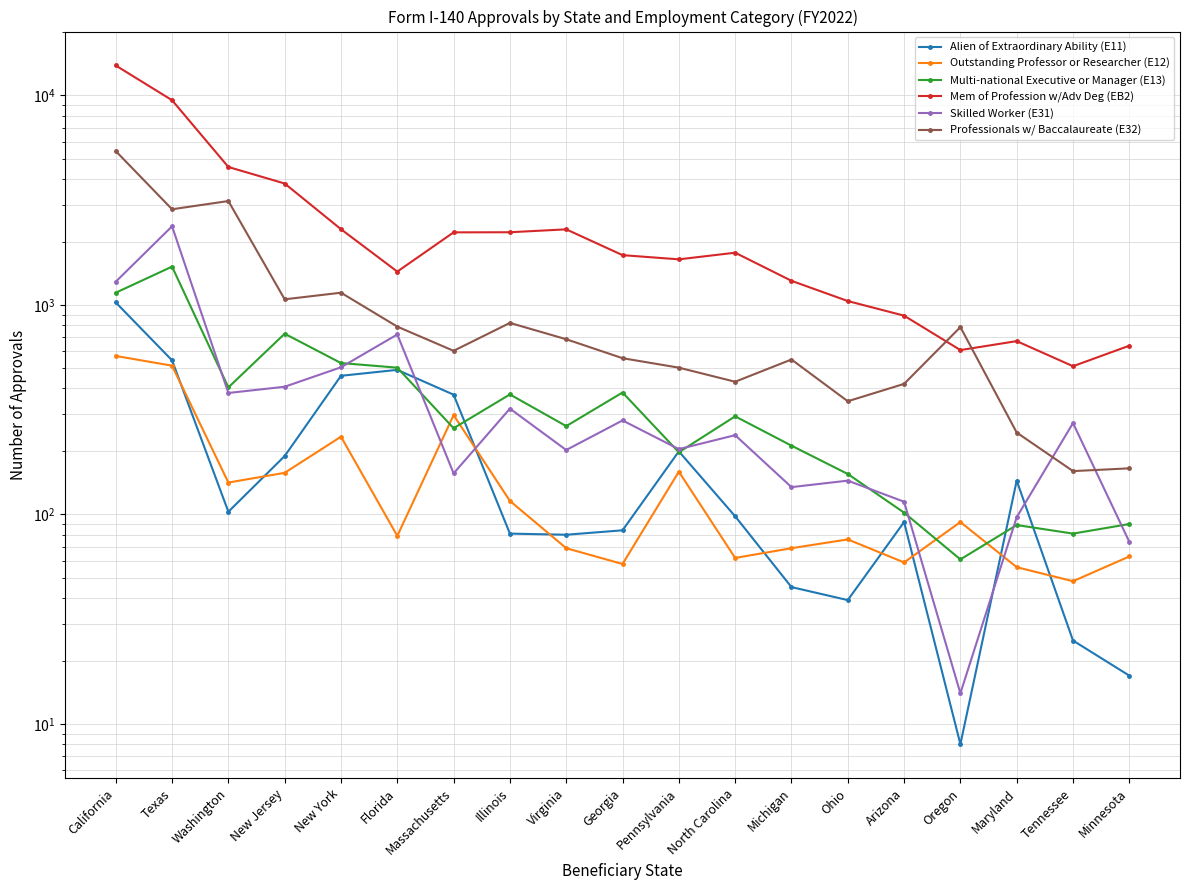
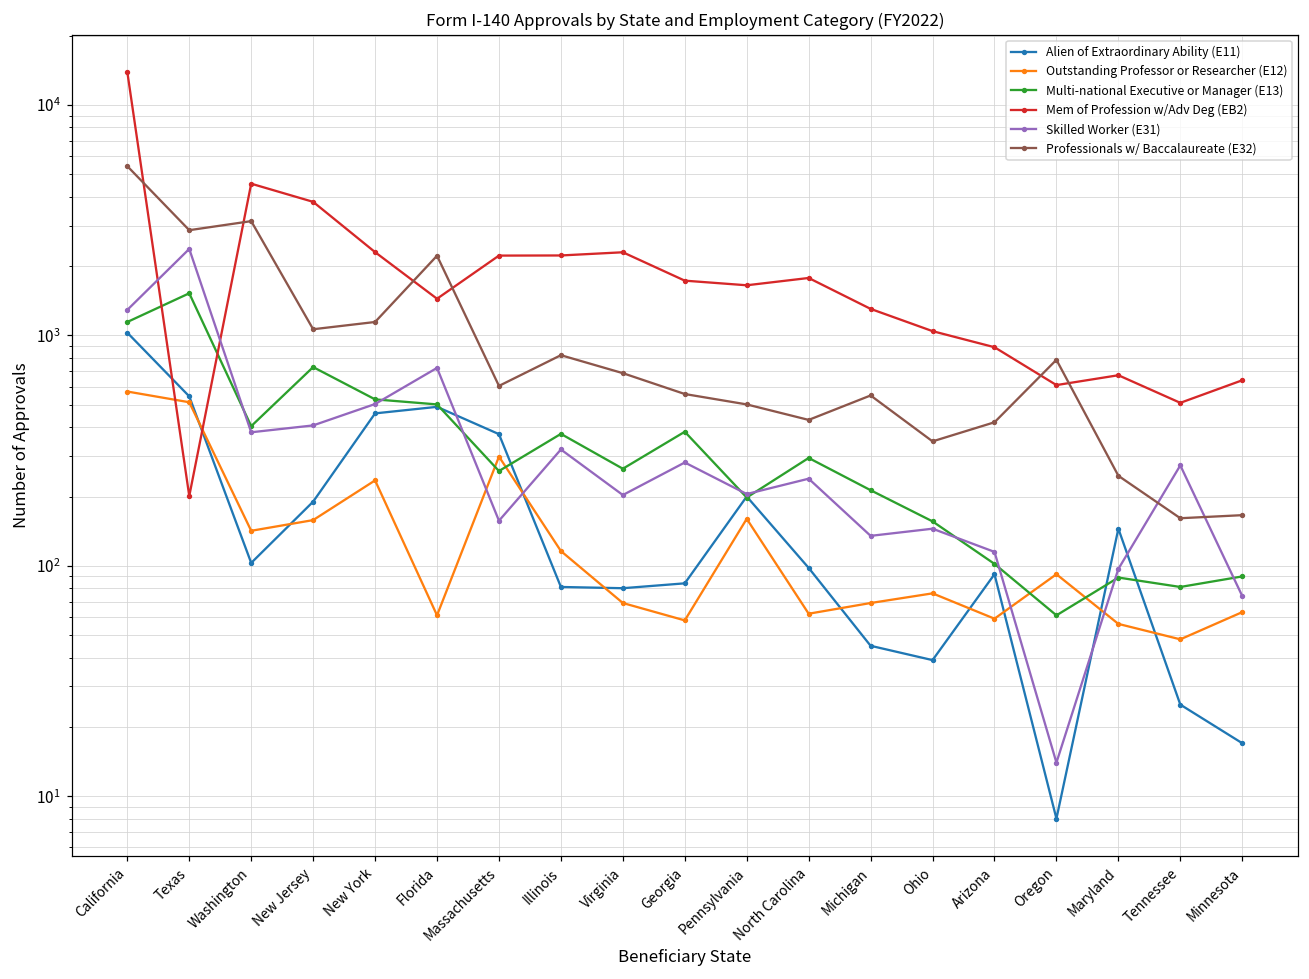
  {
    "Alien of Extraordinary Ability (E11)": {
      "California": 1000,
      "Texas": 540,
      "Washington": 100,
      "New Jersey": 190,
      "New York": 460,
      "Massachusetts": 370,
      "Illinois": 81,
      "Virginia": 80,
      "Georgia": 84,
      "North Carolina": 100,
      "Michigan": 45,
      "Ohio": 39,
      "Arizona": 90,
      "Oregon": 8,
      "Maryland": 150,
      "Tennessee": 25,
      "Minnesota": 17
    },
    "Outstanding Professor or Researcher (E12)": {
      "California": 570,
      "Texas": 510,
      "Washington": 140,
      "New Jersey": 160,
      "New York": 240,
-     "Florida": 79,
+     "Florida": 61,
      "Massachusetts": 300,
      "Illinois": 120,
      "Virginia": 69,
      "Georgia": 58,
      "Pennsylvania": 160,
      "North Carolina": 62,
      "Michigan": 69,
      "Ohio": 76,
      "Arizona": 59,
      "Oregon": 90,
      "Maryland": 56,
      "Tennessee": 48,
      "Minnesota": 63
    },
    "Multi-national Executive or Manager (E13)": {
      "California": 1100,
      "Texas": 1500,
      "Washington": 400,
      "New Jersey": 730,
      "New York": 530,
      "Massachusetts": 260,
      "Illinois": 370,
      "Virginia": 260,
      "Georgia": 380,
      "North Carolina": 290,
      "Michigan": 210,
      "Ohio": 160,
      "Arizona": 100,
      "Oregon": 61,
      "Maryland": 89,
      "Tennessee": 81,
      "Minnesota": 90
    },
    "Mem of Profession w/Adv Deg (EB2)": {
      "California": 14000,
-     "Texas": 9000,
+     "Texas": 200,
      "Washington": 4600,
      "New Jersey": 3800,
      "New York": 2300,
      "Florida": 1400,
      "Massachusetts": 2200,
      "Illinois": 2200,
      "Virginia": 2300,
      "Georgia": 1700,
      "Pennsylvania": 1700,
      "North Carolina": 1800,
      "Michigan": 1300,
      "Ohio": 1000,
      "Arizona": 890,
      "Oregon": 610,
      "Maryland": 670,
      "Tennessee": 510,
      "Minnesota": 640
    },
    "Skilled Worker (E31)": {
      "California": 1300,
      "Texas": 2400,
      "Washington": 380,
      "New Jersey": 410,
      "New York": 500,
      "Florida": 720,
      "Massachusetts": 160,
      "Illinois": 320,
      "Virginia": 200,
      "Georgia": 280,
      "North Carolina": 240,
      "Michigan": 140,
      "Ohio": 150,
      "Arizona": 120,
      "Oregon": 14,
      "Maryland": 100,
      "Tennessee": 270,
      "Minnesota": 74
    },
    "Professionals w/ Baccalaureate (E32)": {
      "California": 5400,
      "Texas": 2900,
      "Washington": 3100,
      "New Jersey": 1100,
      "New York": 1100,
-     "Florida": 790,
+     "Florida": 2200,
      "Massachusetts": 600,
      "Illinois": 820,
      "Virginia": 690,
      "Georgia": 560,
      "Pennsylvania": 500,
      "North Carolina": 430,
      "Michigan": 550,
      "Ohio": 350,
      "Arizona": 420,
      "Oregon": 780,
      "Maryland": 250,
      "Tennessee": 160,
      "Minnesota": 170
    }
  }
